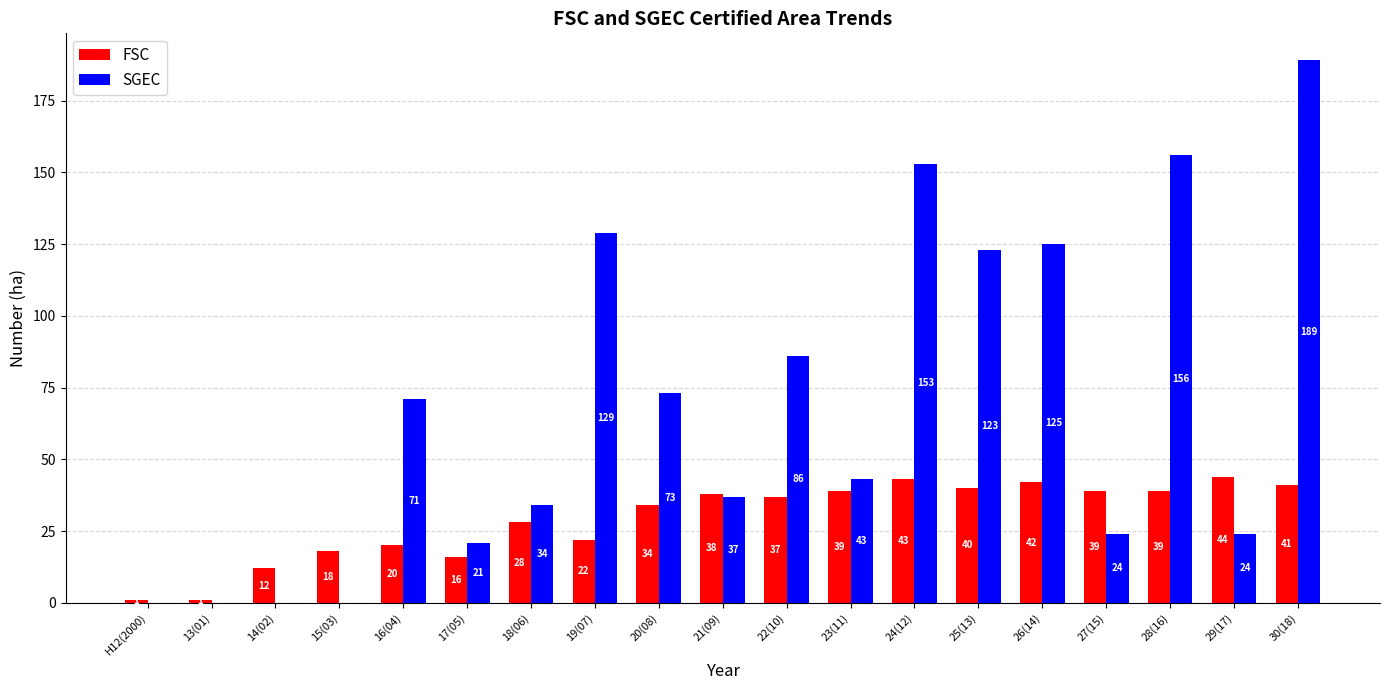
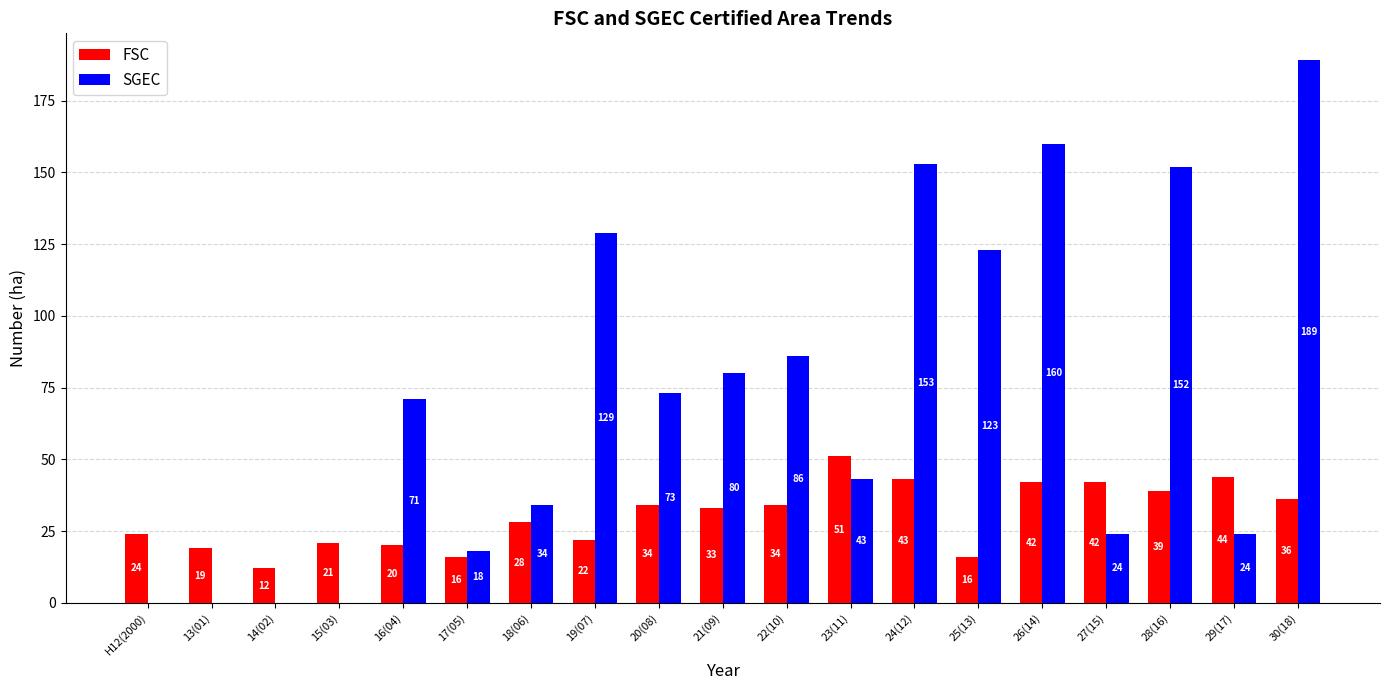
  {
    "FSC": {
-     "H12(2000)": 1,
-     "13(01)": 1,
+     "H12(2000)": 24,
+     "13(01)": 19,
      "14(02)": 12,
-     "15(03)": 18,
+     "15(03)": 21,
      "16(04)": 20,
      "17(05)": 16,
      "18(06)": 28,
      "19(07)": 22,
      "20(08)": 34,
-     "21(09)": 38,
-     "22(10)": 37,
-     "23(11)": 39,
+     "21(09)": 33,
+     "22(10)": 34,
+     "23(11)": 51,
      "24(12)": 43,
-     "25(13)": 40,
+     "25(13)": 16,
      "26(14)": 42,
-     "27(15)": 39,
+     "27(15)": 42,
      "28(16)": 39,
      "29(17)": 44,
-     "30(18)": 41
+     "30(18)": 36
    },
    "SGEC": {
      "16(04)": 71,
-     "17(05)": 21,
+     "17(05)": 18,
      "18(06)": 34,
      "19(07)": 129,
      "20(08)": 73,
-     "21(09)": 37,
+     "21(09)": 80,
      "22(10)": 86,
      "23(11)": 43,
      "24(12)": 153,
      "25(13)": 123,
-     "26(14)": 125,
+     "26(14)": 160,
      "27(15)": 24,
-     "28(16)": 156,
+     "28(16)": 152,
      "29(17)": 24,
      "30(18)": 189
    }
  }
